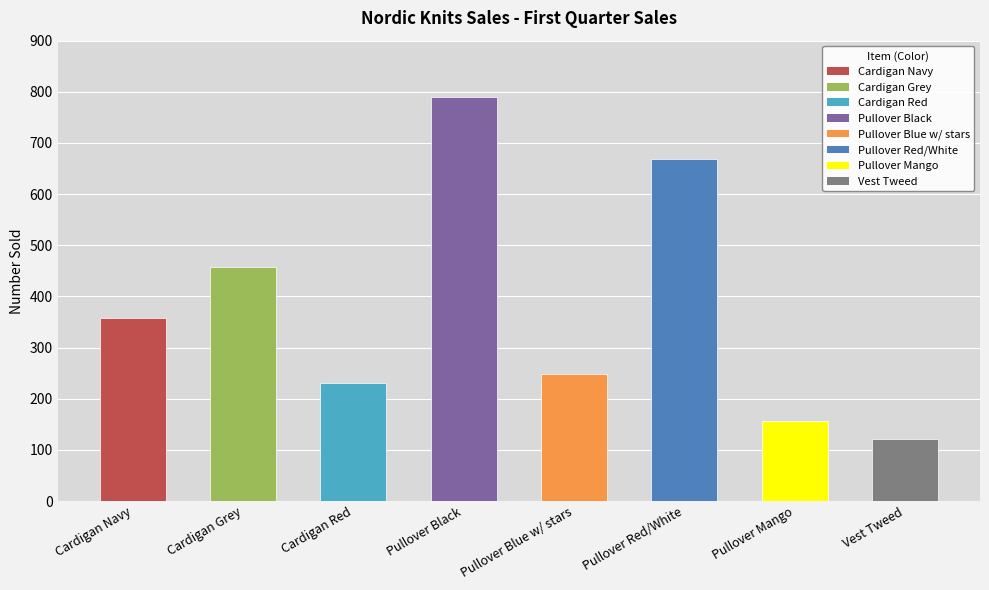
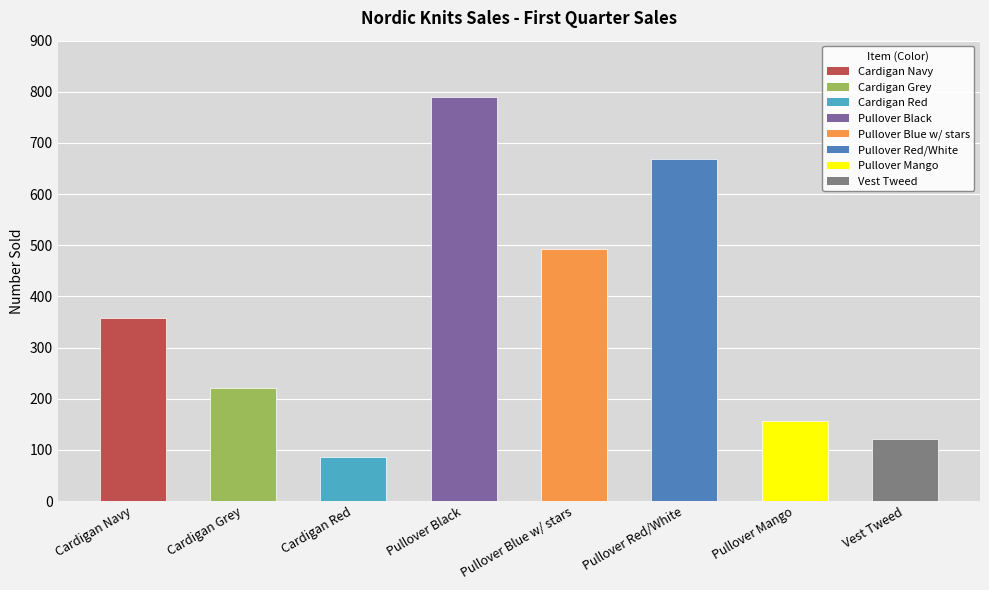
  {
    "Cardigan Navy": 360,
-   "Cardigan Grey": 460,
-   "Cardigan Red": 230,
+   "Cardigan Grey": 220,
+   "Cardigan Red": 90,
    "Pullover Black": 790,
-   "Pullover Blue w/ stars": 250,
+   "Pullover Blue w/ stars": 490,
    "Pullover Red/White": 670,
    "Pullover Mango": 160,
    "Vest Tweed": 120
  }
